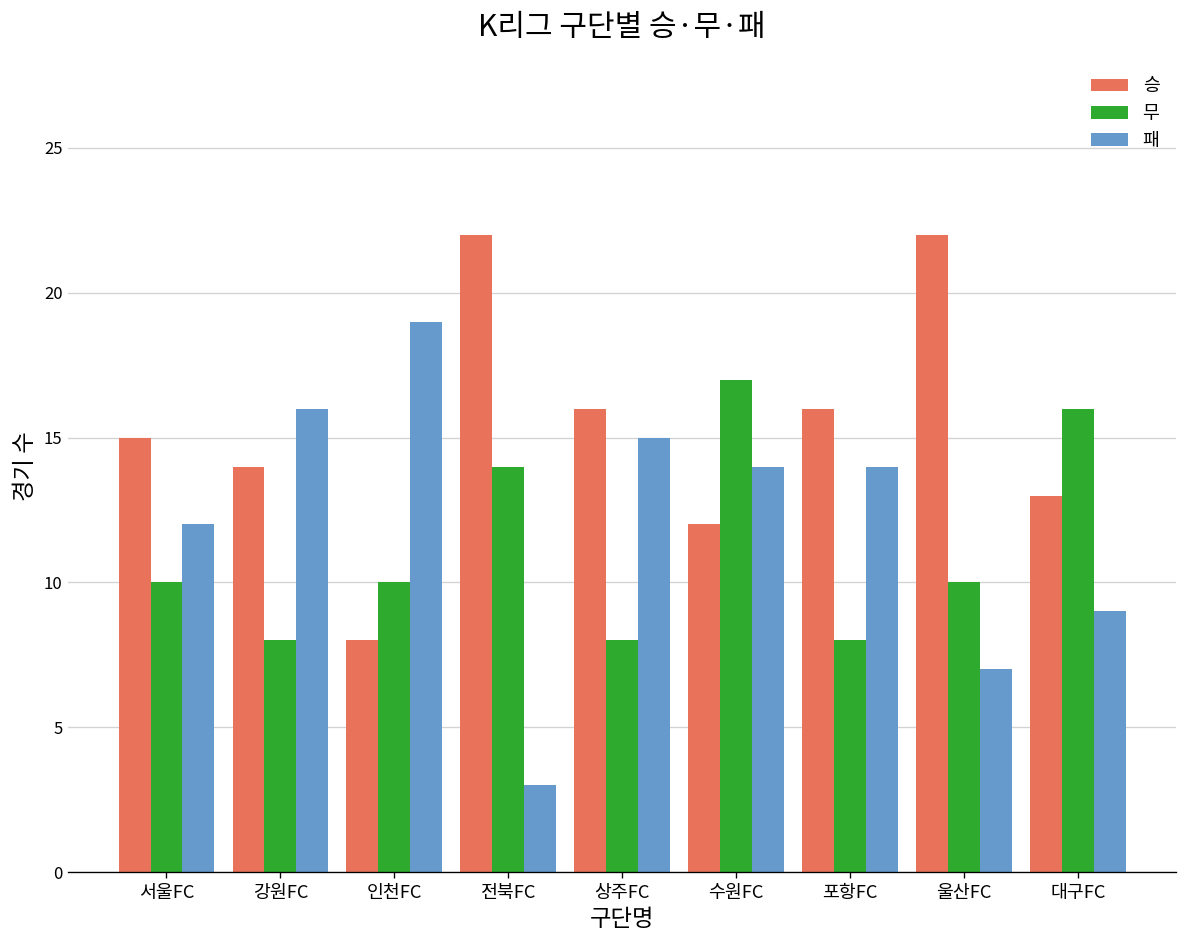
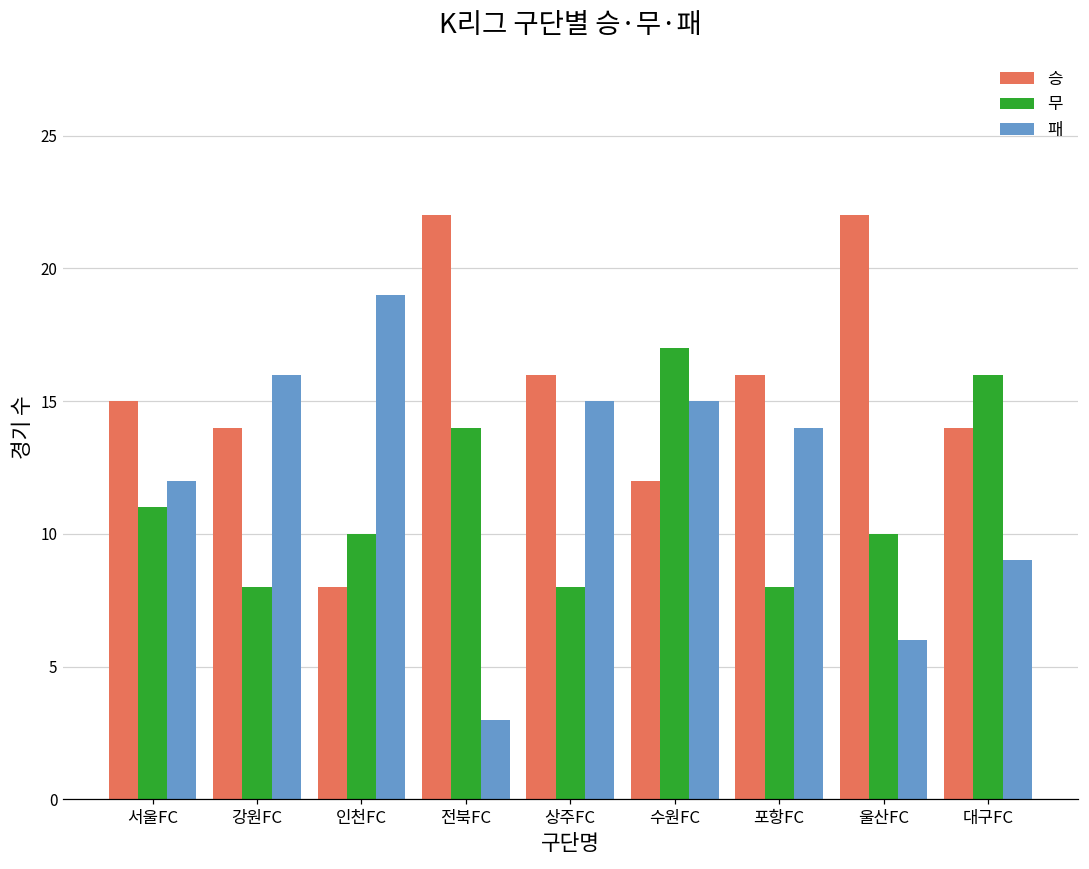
  {
    "승": {
      "서울FC": 15,
      "강원FC": 14,
      "인천FC": 8,
      "전북FC": 22,
      "상주FC": 16,
      "수원FC": 12,
      "포항FC": 16,
      "울산FC": 22,
-     "대구FC": 13
+     "대구FC": 14
    },
    "무": {
-     "서울FC": 10,
+     "서울FC": 11,
      "강원FC": 8,
      "인천FC": 10,
      "전북FC": 14,
      "상주FC": 8,
      "수원FC": 17,
      "포항FC": 8,
      "울산FC": 10,
      "대구FC": 16
    },
    "패": {
      "서울FC": 12,
      "강원FC": 16,
      "인천FC": 19,
      "전북FC": 3,
      "상주FC": 15,
-     "수원FC": 14,
+     "수원FC": 15,
      "포항FC": 14,
-     "울산FC": 7,
+     "울산FC": 6,
      "대구FC": 9
    }
  }
